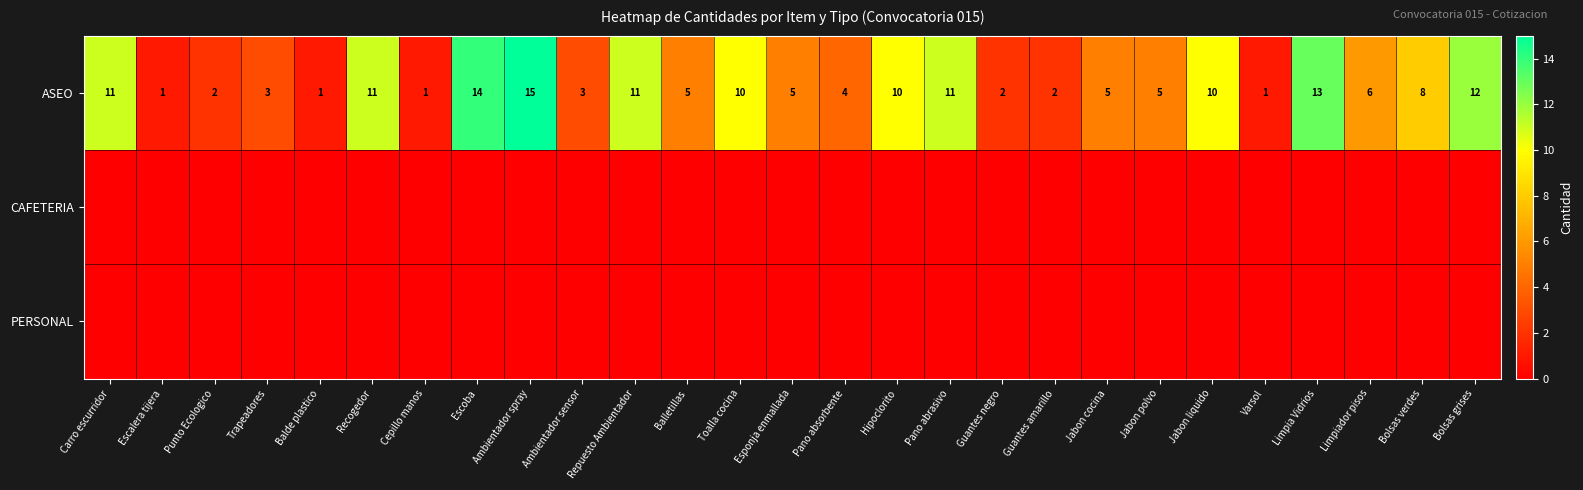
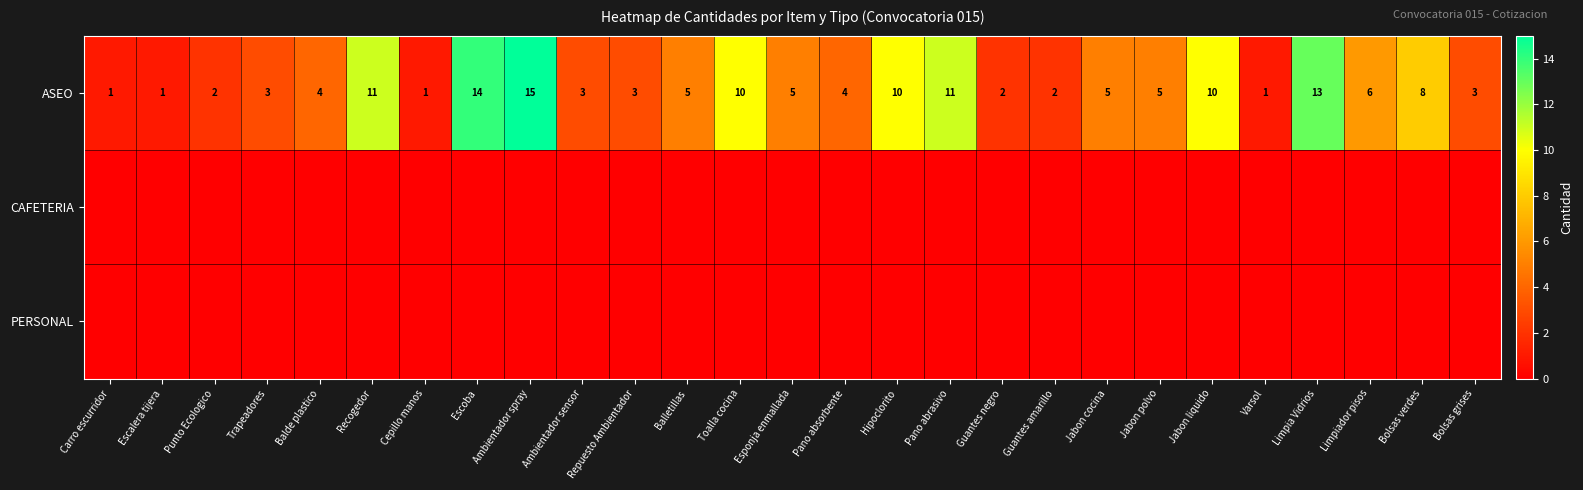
  {
    "ASEO": {
-     "Carro escurridor": 11,
+     "Carro escurridor": 1,
      "Escalera tijera": 1,
      "Punto Ecologico": 2,
      "Trapeadores": 3,
-     "Balde plastico": 1,
+     "Balde plastico": 4,
      "Recogedor": 11,
      "Cepillo manos": 1,
      "Escoba": 14,
      "Ambientador spray": 15,
      "Ambientador sensor": 3,
-     "Repuesto Ambientador": 11,
+     "Repuesto Ambientador": 3,
      "Balletillas": 5,
      "Toalla cocina": 10,
      "Esponja enmallada": 5,
      "Pano absorbente": 4,
      "Hipoclorito": 10,
      "Pano abrasivo": 11,
      "Guantes negro": 2,
      "Guantes amarillo": 2,
      "Jabon cocina": 5,
      "Jabon polvo": 5,
      "Jabon liquido": 10,
      "Varsol": 1,
      "Limpia Vidrios": 13,
      "Limpiador pisos": 6,
      "Bolsas verdes": 8,
-     "Bolsas grises": 12
+     "Bolsas grises": 3
    }
  }
